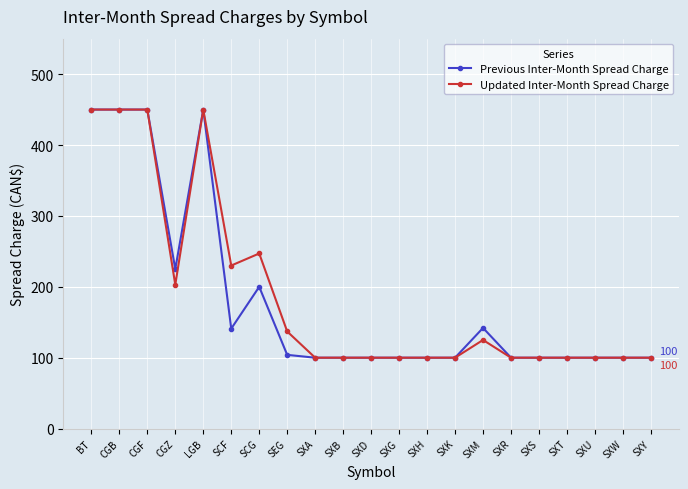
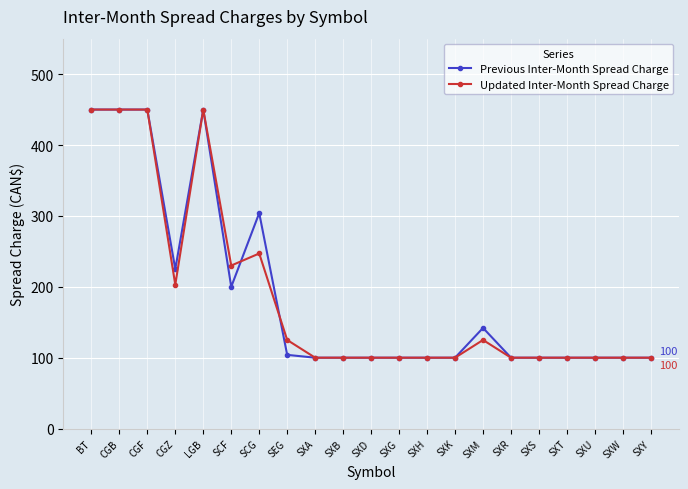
  {
    "Previous Inter-Month Spread Charge": {
      "CGZ": 230,
-     "SCF": 140,
-     "SCG": 200,
+     "SCF": 200,
+     "SCG": 300,
      "SEG": 100,
      "SXM": 140
    },
    "Updated Inter-Month Spread Charge": {
      "CGZ": 200,
      "SCF": 230,
      "SCG": 250,
-     "SEG": 140,
+     "SEG": 130,
      "SXM": 130
    }
  }
